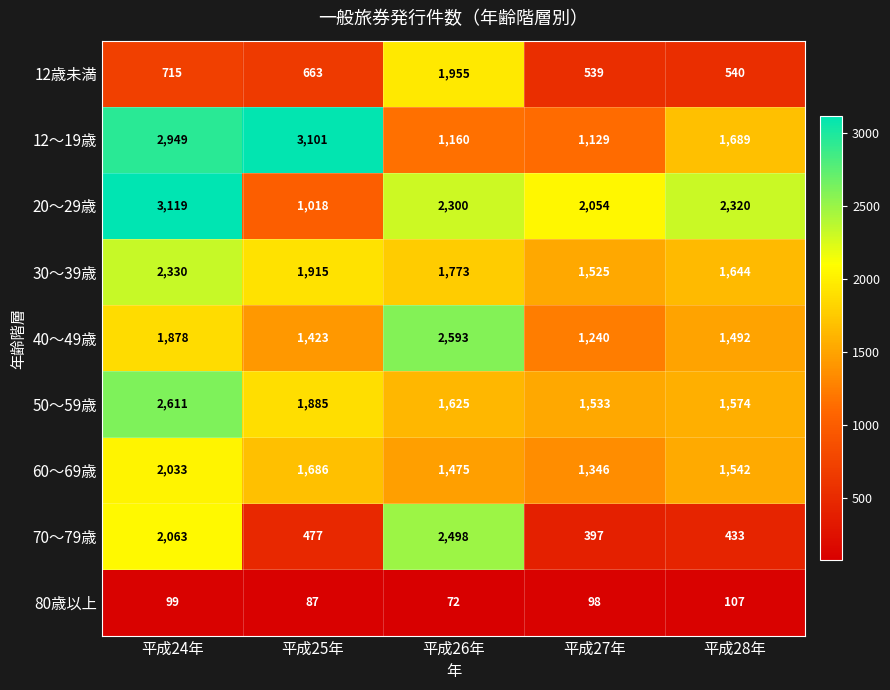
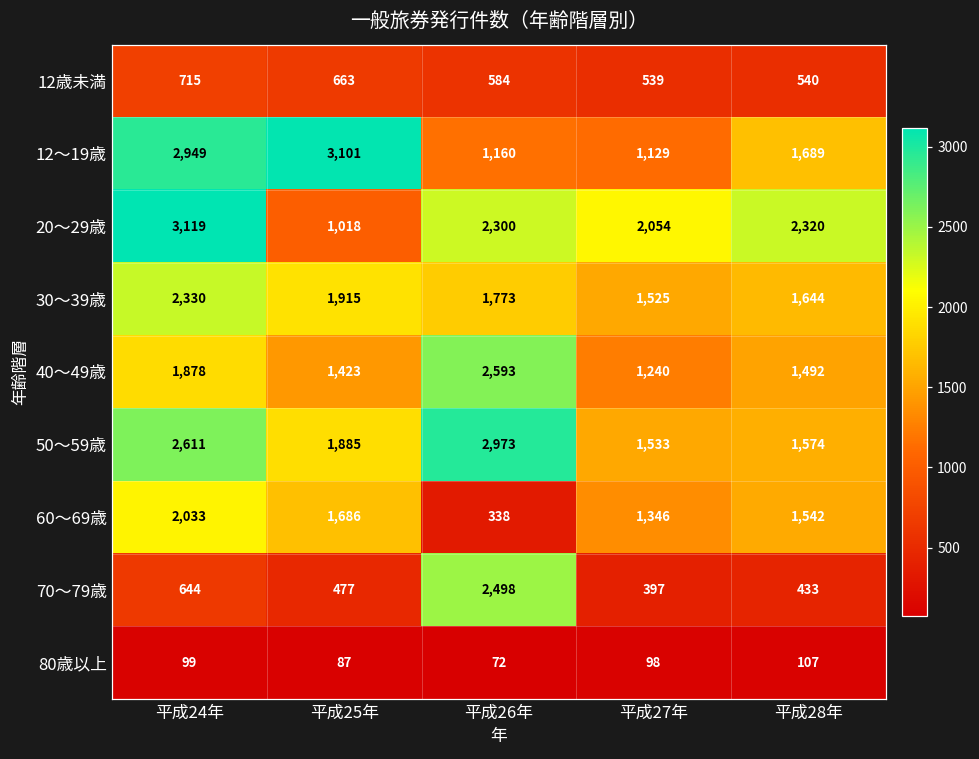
  {
    "12歳未満": {
      "平成24年": "715",
      "平成25年": "663",
-     "平成26年": "1,955",
+     "平成26年": "584",
      "平成27年": "539",
      "平成28年": "540"
    },
    "12～19歳": {
      "平成24年": "2,949",
      "平成25年": "3,101",
      "平成26年": "1,160",
      "平成27年": "1,129",
      "平成28年": "1,689"
    },
    "20～29歳": {
      "平成24年": "3,119",
      "平成25年": "1,018",
      "平成26年": "2,300",
      "平成27年": "2,054",
      "平成28年": "2,320"
    },
    "30～39歳": {
      "平成24年": "2,330",
      "平成25年": "1,915",
      "平成26年": "1,773",
      "平成27年": "1,525",
      "平成28年": "1,644"
    },
    "40～49歳": {
      "平成24年": "1,878",
      "平成25年": "1,423",
      "平成26年": "2,593",
      "平成27年": "1,240",
      "平成28年": "1,492"
    },
    "50～59歳": {
      "平成24年": "2,611",
      "平成25年": "1,885",
-     "平成26年": "1,625",
+     "平成26年": "2,973",
      "平成27年": "1,533",
      "平成28年": "1,574"
    },
    "60～69歳": {
      "平成24年": "2,033",
      "平成25年": "1,686",
-     "平成26年": "1,475",
+     "平成26年": "338",
      "平成27年": "1,346",
      "平成28年": "1,542"
    },
    "70～79歳": {
-     "平成24年": "2,063",
+     "平成24年": "644",
      "平成25年": "477",
      "平成26年": "2,498",
      "平成27年": "397",
      "平成28年": "433"
    },
    "80歳以上": {
      "平成24年": "99",
      "平成25年": "87",
      "平成26年": "72",
      "平成27年": "98",
      "平成28年": "107"
    }
  }
